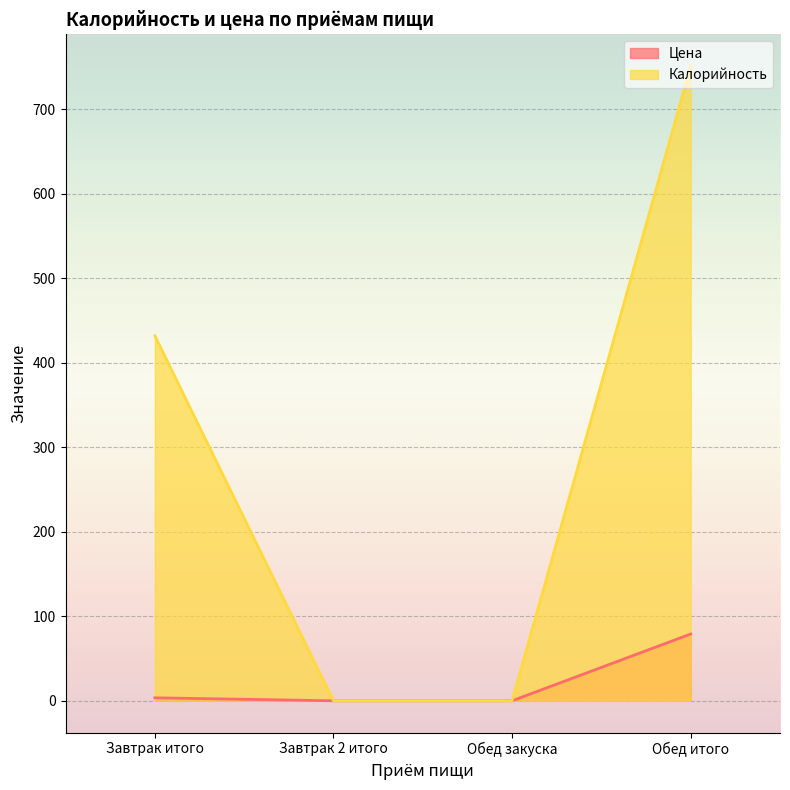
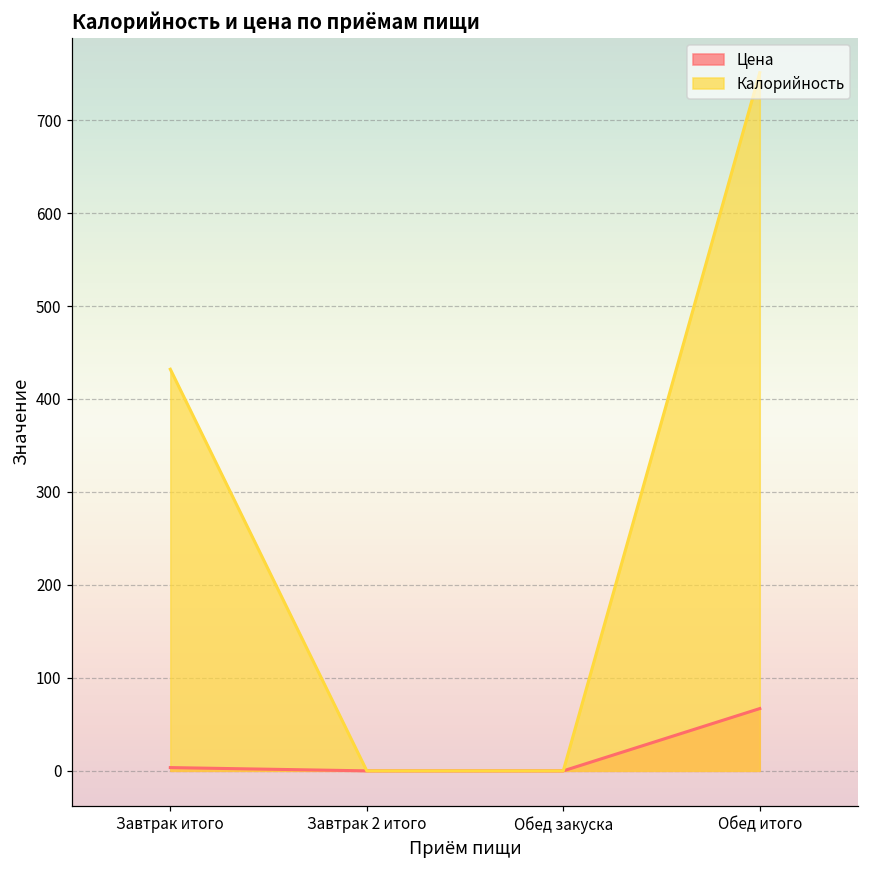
  {
    "Цена": {
      "Завтрак итого": 0,
-     "Обед итого": 80
+     "Обед итого": 70
    },
    "Калорийность": {
      "Завтрак итого": 430
    }
  }
